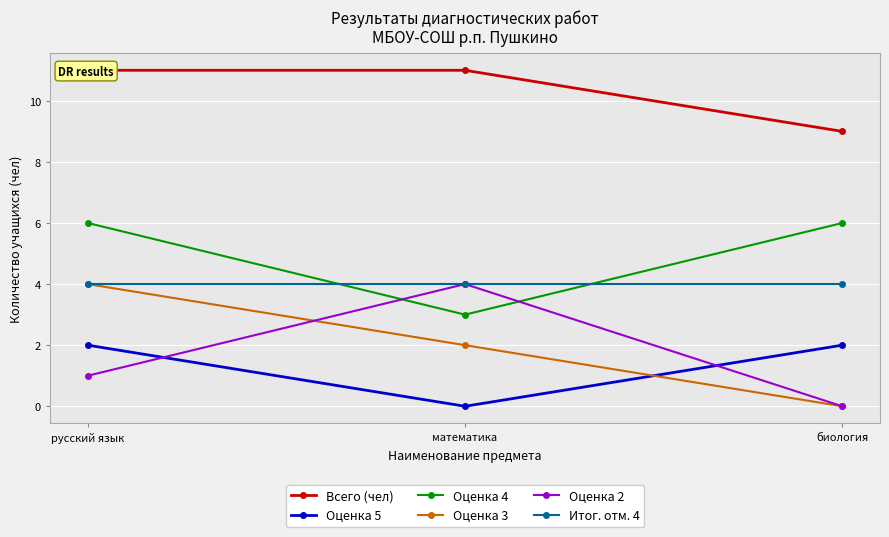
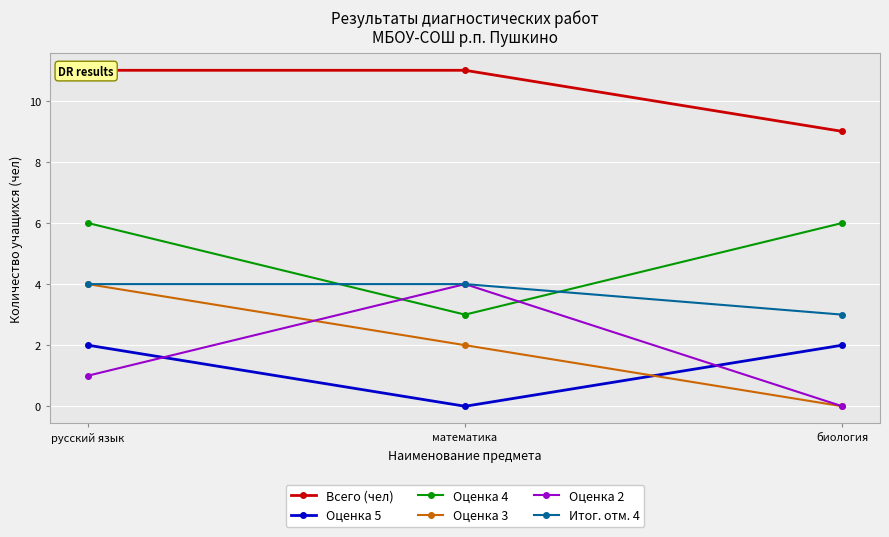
  {
    "Всего (чел)": {
      "математика": 11,
      "биология": 9
    },
    "Оценка 5": {
      "русский язык": 2,
      "математика": 0,
      "биология": 2
    },
    "Оценка 4": {
      "русский язык": 6,
      "математика": 3,
      "биология": 6
    },
    "Оценка 3": {
      "математика": 2
    },
    "Оценка 2": {
      "русский язык": 1
    },
    "Итог. отм. 4": {
-     "биология": 4
+     "биология": 3
    }
  }
